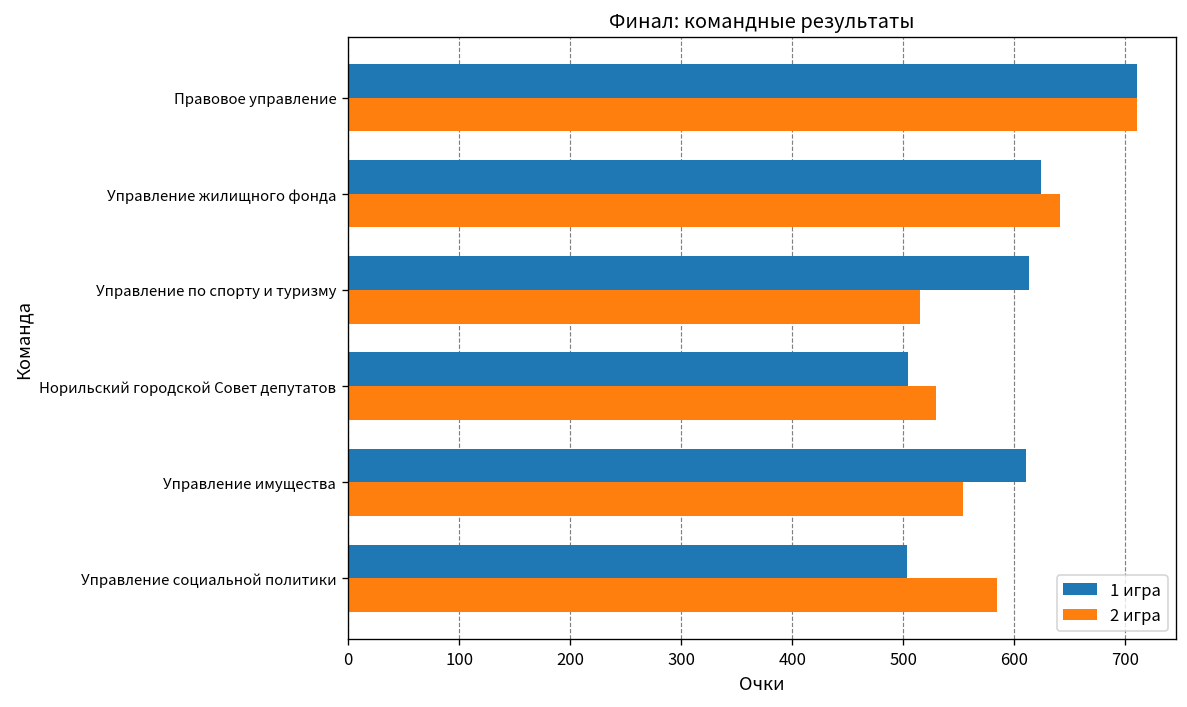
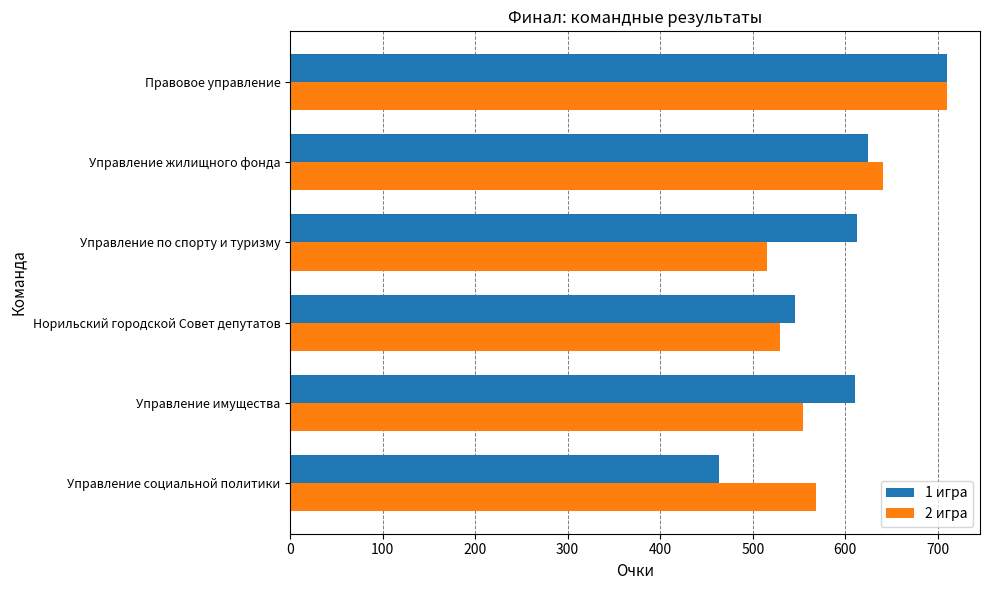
  {
    "1 игра": {
      "Правовое управление": 710,
      "Управление жилищного фонда": 620,
      "Управление по спорту и туризму": 610,
-     "Норильский городской Совет депутатов": 500,
+     "Норильский городской Совет депутатов": 550,
      "Управление имущества": 610,
-     "Управление социальной политики": 500
+     "Управление социальной политики": 460
    },
    "2 игра": {
      "Правовое управление": 710,
      "Управление жилищного фонда": 640,
      "Управление по спорту и туризму": 520,
      "Норильский городской Совет депутатов": 530,
      "Управление имущества": 550,
-     "Управление социальной политики": 580
+     "Управление социальной политики": 570
    }
  }
